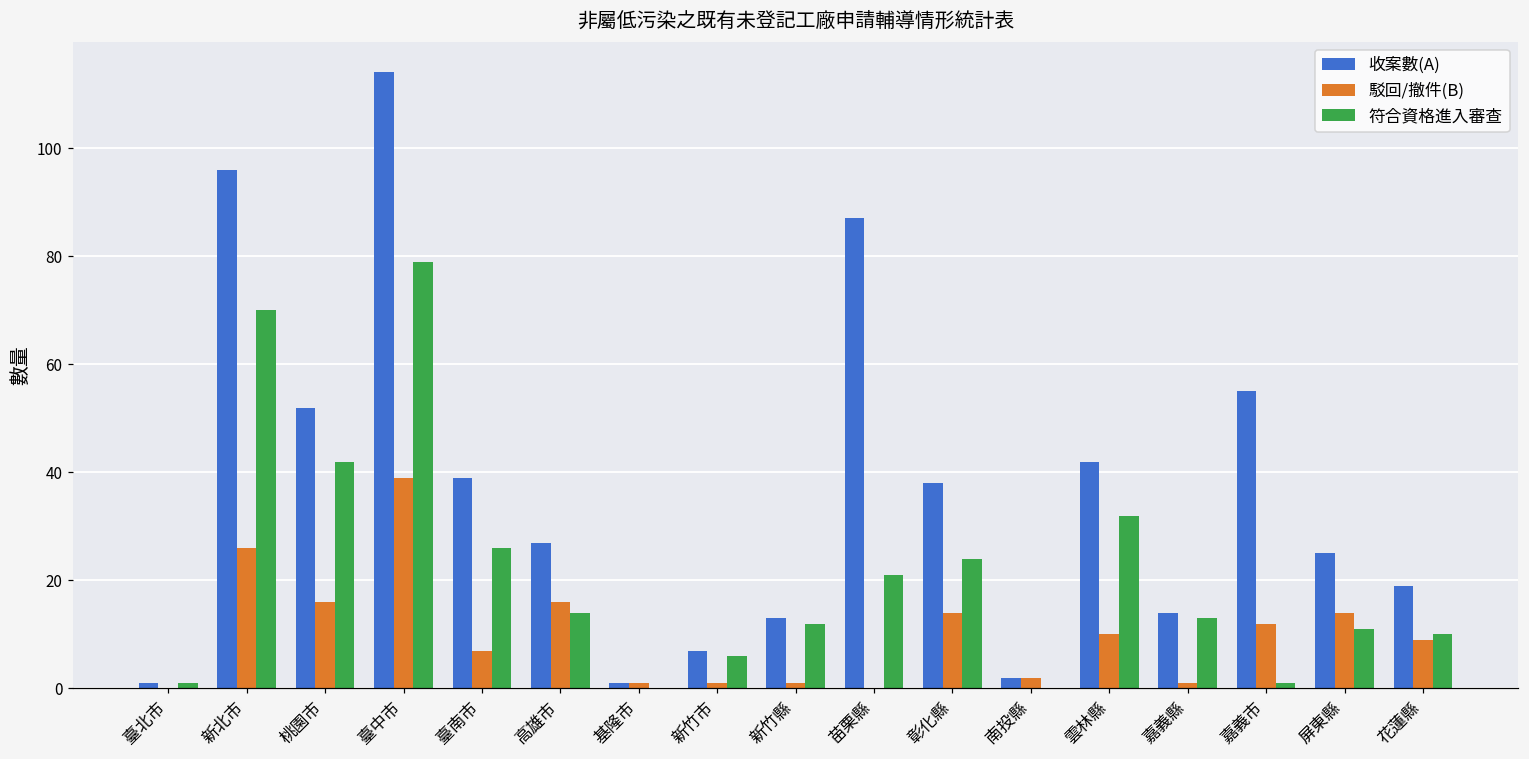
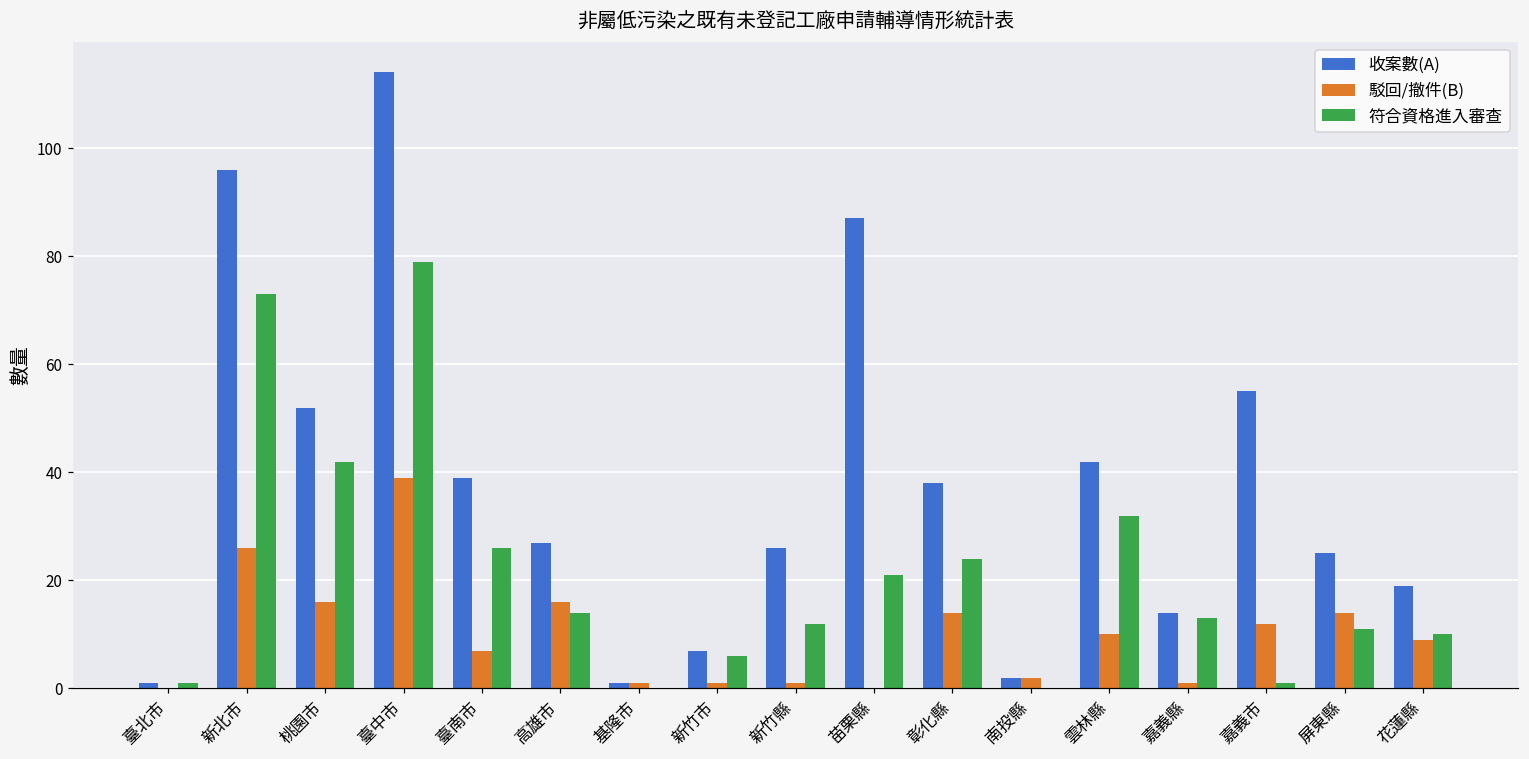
  {
    "收案數(A)": {
      "臺北市": 1,
      "新北市": 96,
      "桃園市": 52,
      "臺中市": 114,
      "臺南市": 39,
      "高雄市": 27,
      "基隆市": 1,
      "新竹市": 7,
-     "新竹縣": 13,
+     "新竹縣": 26,
      "苗栗縣": 87,
      "彰化縣": 38,
      "南投縣": 2,
      "雲林縣": 42,
      "嘉義縣": 14,
      "嘉義市": 55,
      "屏東縣": 25,
      "花蓮縣": 19
    },
    "駁回/撤件(B)": {
      "臺北市": 0,
      "新北市": 26,
      "桃園市": 16,
      "臺中市": 39,
      "臺南市": 7,
      "高雄市": 16,
      "基隆市": 1,
      "新竹市": 1,
      "新竹縣": 1,
      "苗栗縣": 0,
      "彰化縣": 14,
      "南投縣": 2,
      "雲林縣": 10,
      "嘉義縣": 1,
      "嘉義市": 12,
      "屏東縣": 14,
      "花蓮縣": 9
    },
    "符合資格進入審查": {
      "臺北市": 1,
-     "新北市": 70,
+     "新北市": 73,
      "桃園市": 42,
      "臺中市": 79,
      "臺南市": 26,
      "高雄市": 14,
      "基隆市": 0,
      "新竹市": 6,
      "新竹縣": 12,
      "苗栗縣": 21,
      "彰化縣": 24,
      "南投縣": 0,
      "雲林縣": 32,
      "嘉義縣": 13,
      "嘉義市": 1,
      "屏東縣": 11,
      "花蓮縣": 10
    }
  }
